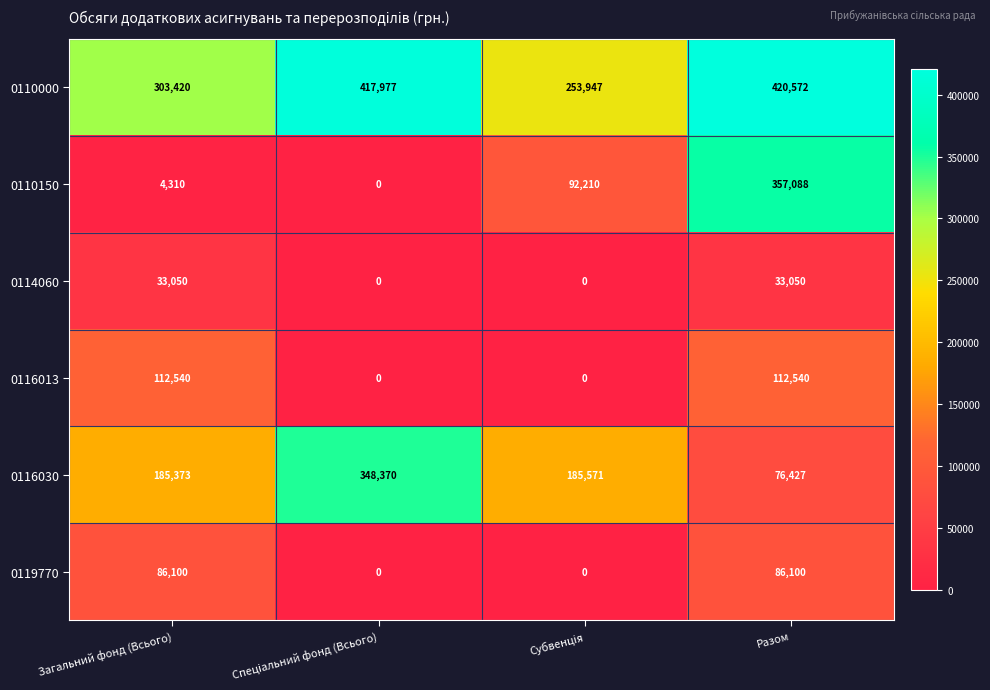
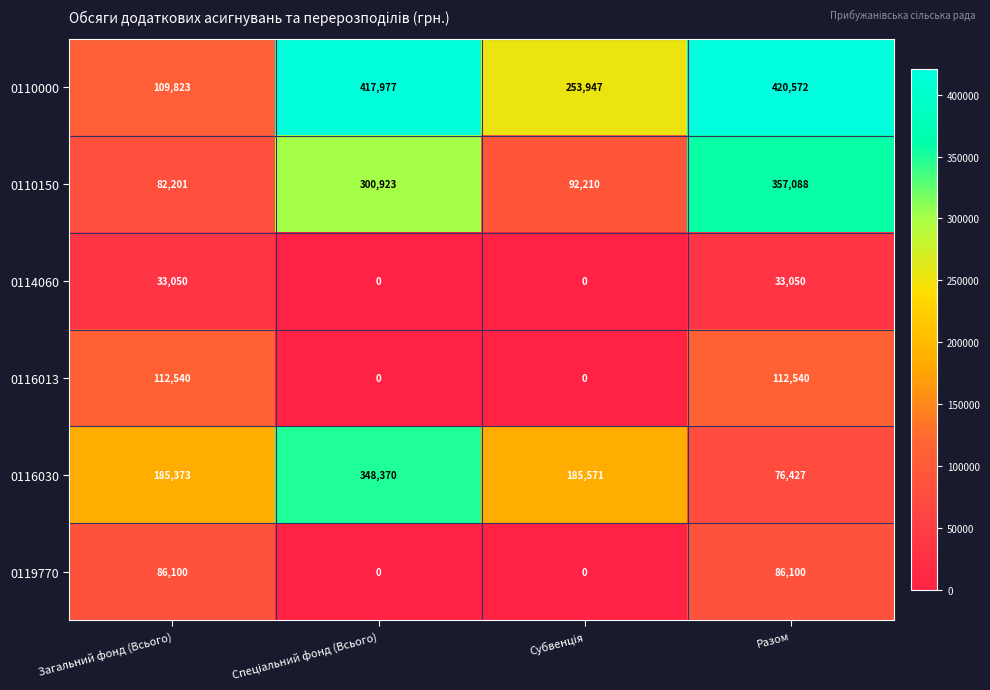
  {
    "0110000": {
-     "Загальний фонд (Всього)": "303,420",
+     "Загальний фонд (Всього)": "109,823",
      "Спеціальний фонд (Всього)": "417,977",
      "Субвенція": "253,947",
      "Разом": "420,572"
    },
    "0110150": {
-     "Загальний фонд (Всього)": "4,310",
-     "Спеціальний фонд (Всього)": "0",
+     "Загальний фонд (Всього)": "82,201",
+     "Спеціальний фонд (Всього)": "300,923",
      "Субвенція": "92,210",
      "Разом": "357,088"
    },
    "0114060": {
      "Загальний фонд (Всього)": "33,050",
      "Спеціальний фонд (Всього)": "0",
      "Субвенція": "0",
      "Разом": "33,050"
    },
    "0116013": {
      "Загальний фонд (Всього)": "112,540",
      "Спеціальний фонд (Всього)": "0",
      "Субвенція": "0",
      "Разом": "112,540"
    },
    "0116030": {
      "Загальний фонд (Всього)": "185,373",
      "Спеціальний фонд (Всього)": "348,370",
      "Субвенція": "185,571",
      "Разом": "76,427"
    },
    "0119770": {
      "Загальний фонд (Всього)": "86,100",
      "Спеціальний фонд (Всього)": "0",
      "Субвенція": "0",
      "Разом": "86,100"
    }
  }
